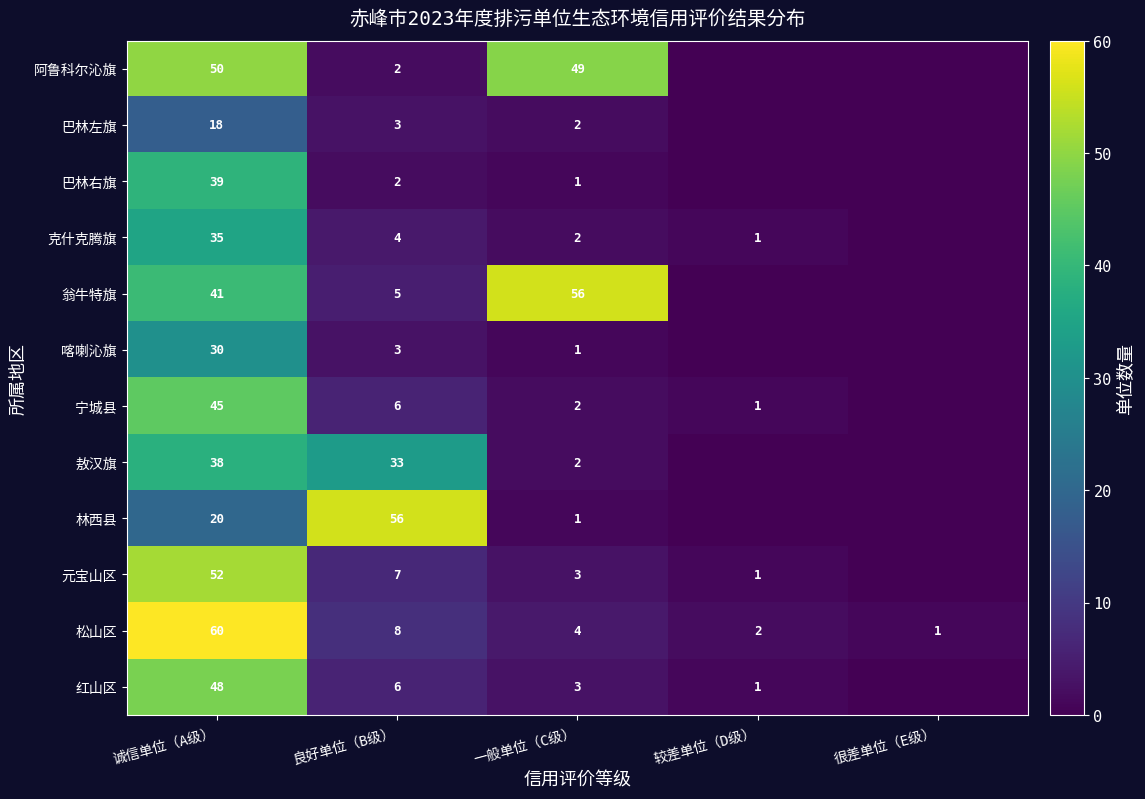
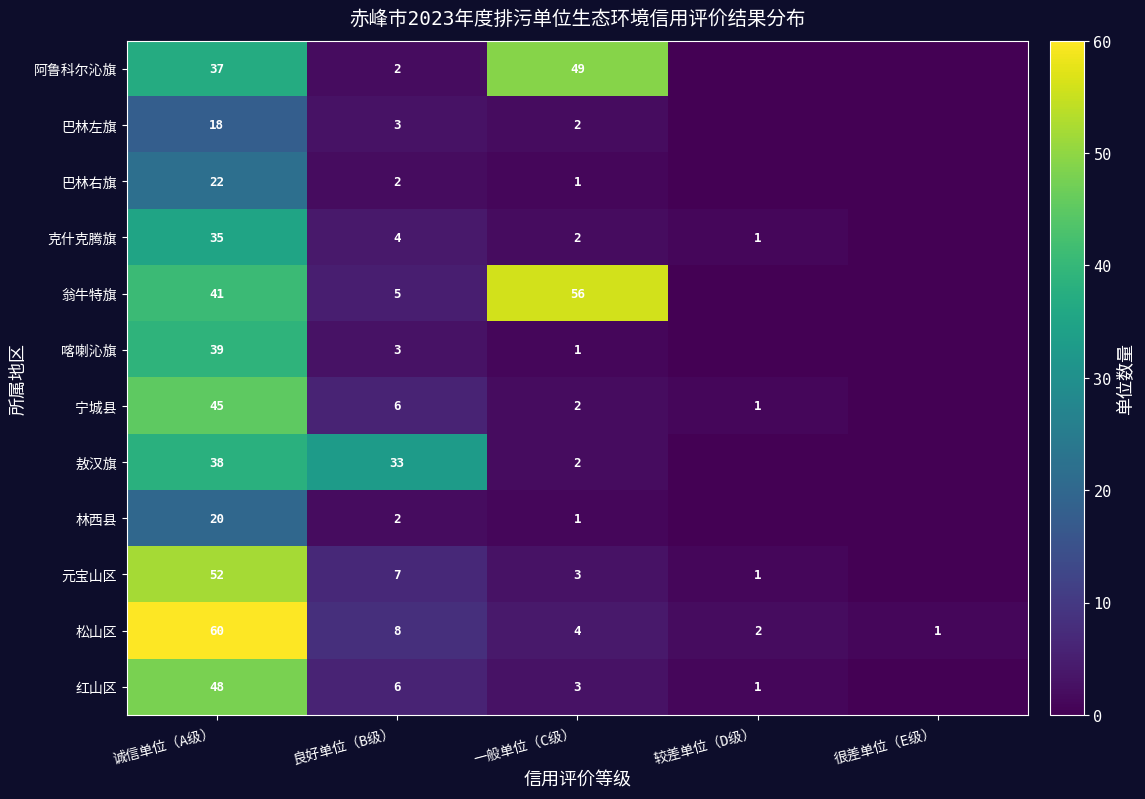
  {
    "阿鲁科尔沁旗": {
-     "诚信单位（A级）": 50,
+     "诚信单位（A级）": 37,
      "良好单位（B级）": 2,
      "一般单位（C级）": 49
    },
    "巴林左旗": {
      "诚信单位（A级）": 18,
      "良好单位（B级）": 3,
      "一般单位（C级）": 2
    },
    "巴林右旗": {
-     "诚信单位（A级）": 39,
+     "诚信单位（A级）": 22,
      "良好单位（B级）": 2,
      "一般单位（C级）": 1
    },
    "克什克腾旗": {
      "诚信单位（A级）": 35,
      "良好单位（B级）": 4,
      "一般单位（C级）": 2,
      "较差单位（D级）": 1
    },
    "翁牛特旗": {
      "诚信单位（A级）": 41,
      "良好单位（B级）": 5,
      "一般单位（C级）": 56
    },
    "喀喇沁旗": {
-     "诚信单位（A级）": 30,
+     "诚信单位（A级）": 39,
      "良好单位（B级）": 3,
      "一般单位（C级）": 1
    },
    "宁城县": {
      "诚信单位（A级）": 45,
      "良好单位（B级）": 6,
      "一般单位（C级）": 2,
      "较差单位（D级）": 1
    },
    "敖汉旗": {
      "诚信单位（A级）": 38,
      "良好单位（B级）": 33,
      "一般单位（C级）": 2
    },
    "林西县": {
      "诚信单位（A级）": 20,
-     "良好单位（B级）": 56,
+     "良好单位（B级）": 2,
      "一般单位（C级）": 1
    },
    "元宝山区": {
      "诚信单位（A级）": 52,
      "良好单位（B级）": 7,
      "一般单位（C级）": 3,
      "较差单位（D级）": 1
    },
    "松山区": {
      "诚信单位（A级）": 60,
      "良好单位（B级）": 8,
      "一般单位（C级）": 4,
      "较差单位（D级）": 2,
      "很差单位（E级）": 1
    },
    "红山区": {
      "诚信单位（A级）": 48,
      "良好单位（B级）": 6,
      "一般单位（C级）": 3,
      "较差单位（D级）": 1
    }
  }
